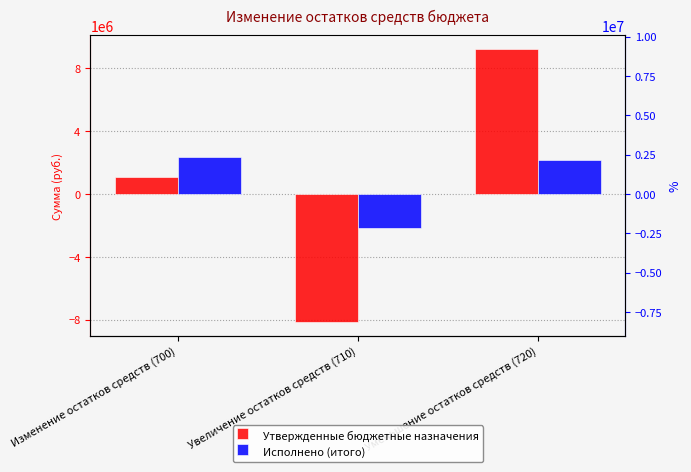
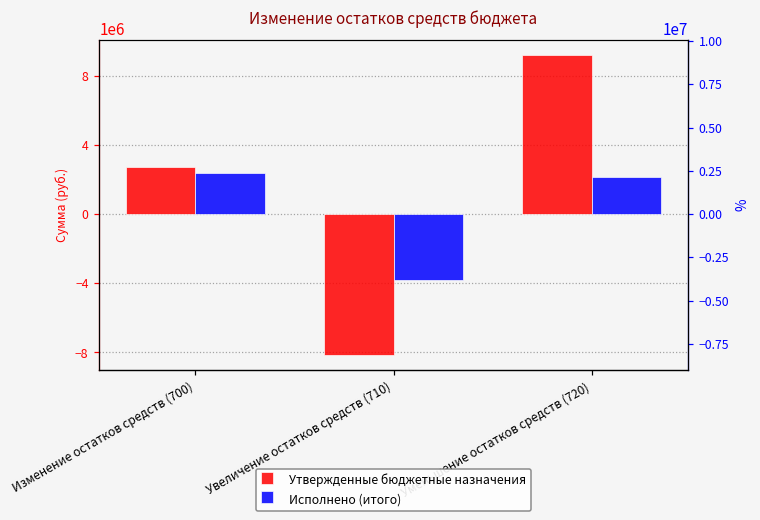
  {
    "Утвержденные бюджетные назначения": {
-     "Изменение остатков средств (700)": 1100000,
+     "Изменение остатков средств (700)": 2700000,
      "Увеличение остатков средств (710)": -8200000,
      "Уменьшение остатков средств (720)": 9200000
    },
    "Исполнено (итого)": {
      "Изменение остатков средств (700)": 2300000,
-     "Увеличение остатков средств (710)": -2200000,
+     "Увеличение остатков средств (710)": -3800000,
      "Уменьшение остатков средств (720)": 2100000
    }
  }
